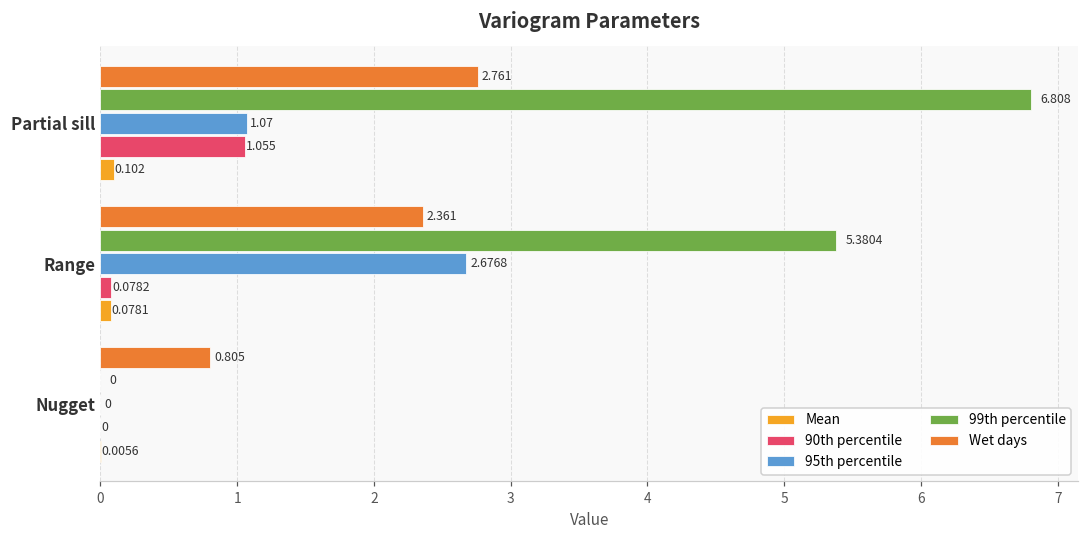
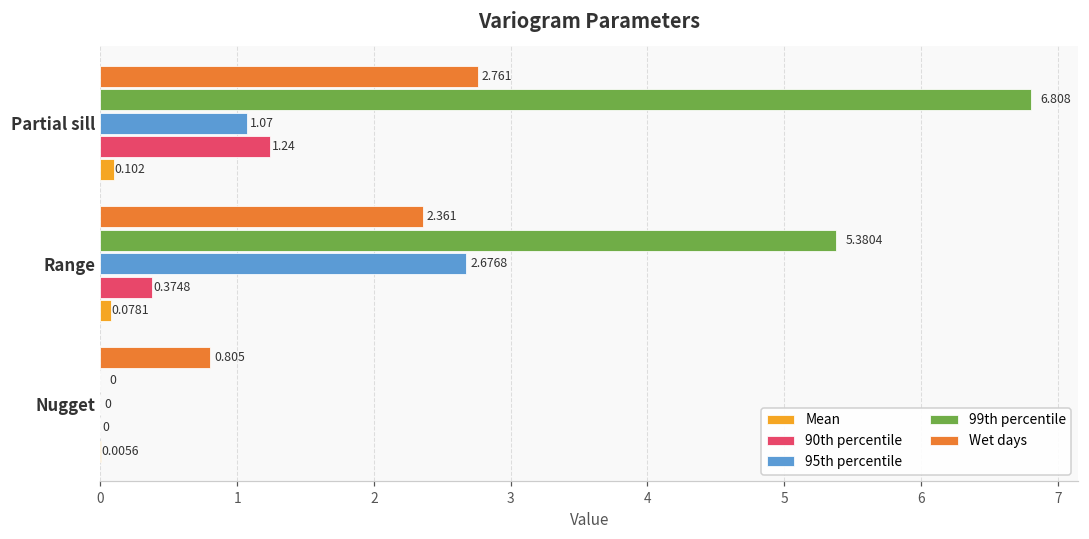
  {
    "90th percentile": {
-     "Partial sill": 1.055,
-     "Range": 0.0782,
+     "Partial sill": 1.24,
+     "Range": 0.3748,
      "Nugget": 0
    },
    "95th percentile": {
      "Partial sill": 1.07,
      "Range": 2.6768,
      "Nugget": 0
    },
    "99th percentile": {
      "Partial sill": 6.808,
      "Range": 5.3804,
      "Nugget": 0
    }
  }
